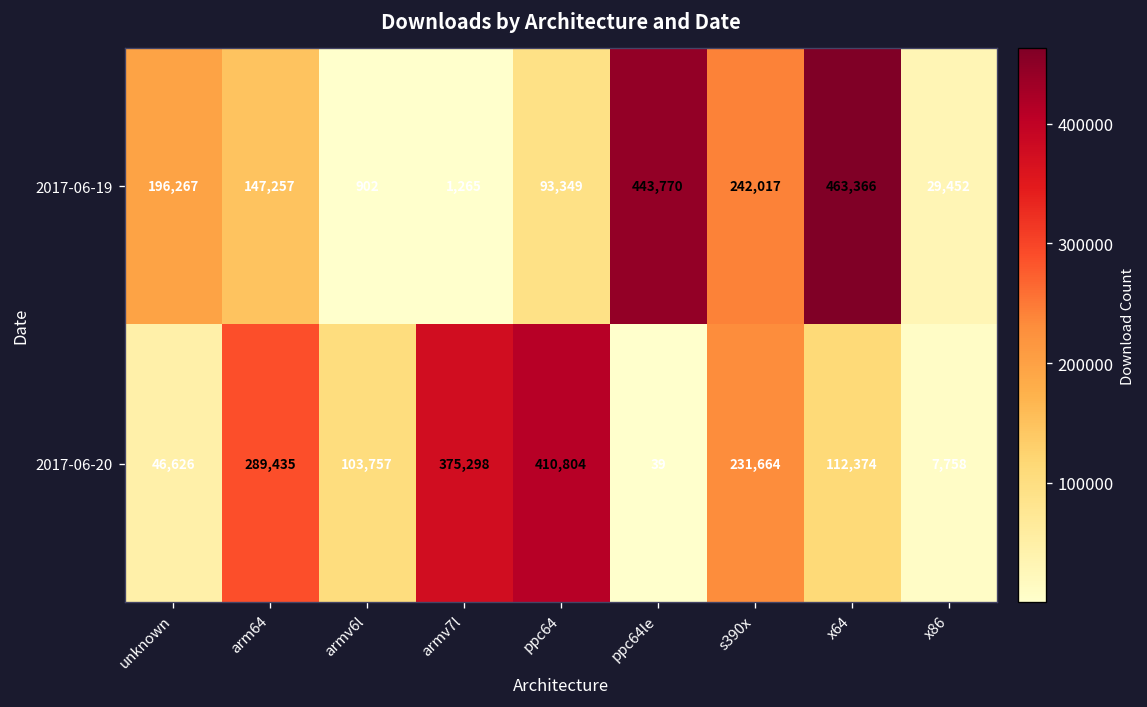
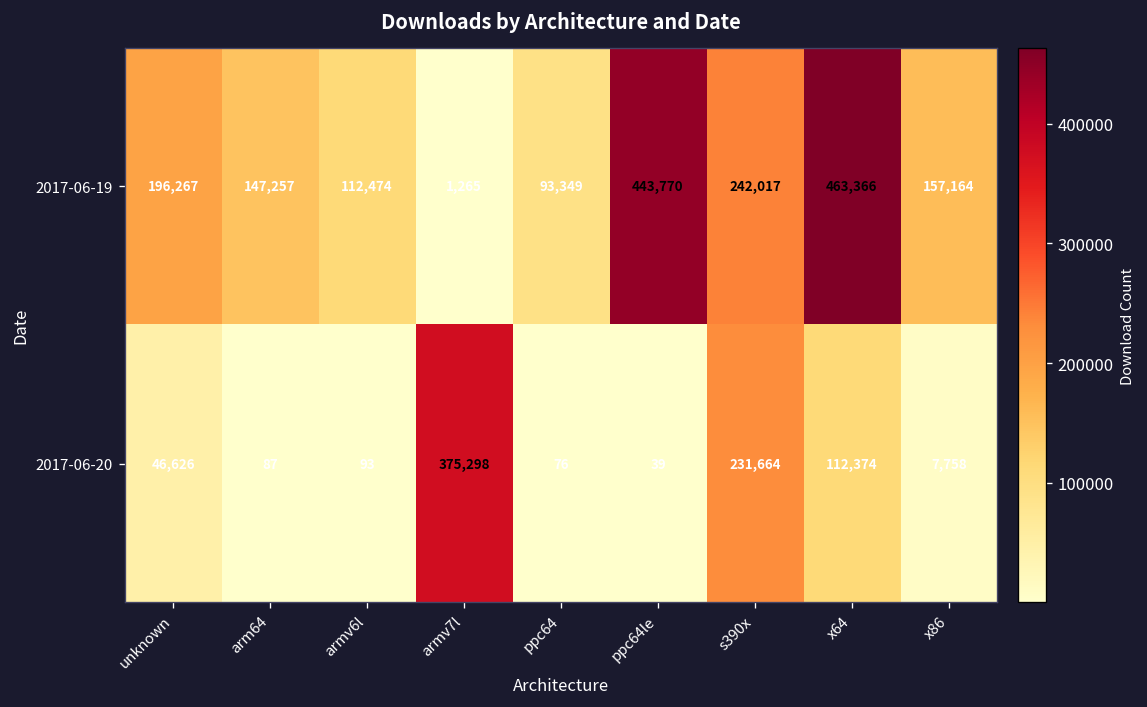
  {
    "2017-06-19": {
      "unknown": "196,267",
      "arm64": "147,257",
-     "armv6l": "902",
+     "armv6l": "112,474",
      "armv7l": "1,265",
      "ppc64": "93,349",
      "ppc64le": "443,770",
      "s390x": "242,017",
      "x64": "463,366",
-     "x86": "29,452"
+     "x86": "157,164"
    },
    "2017-06-20": {
      "unknown": "46,626",
-     "arm64": "289,435",
-     "armv6l": "103,757",
+     "arm64": "87",
+     "armv6l": "93",
      "armv7l": "375,298",
-     "ppc64": "410,804",
+     "ppc64": "76",
      "ppc64le": "39",
      "s390x": "231,664",
      "x64": "112,374",
      "x86": "7,758"
    }
  }
